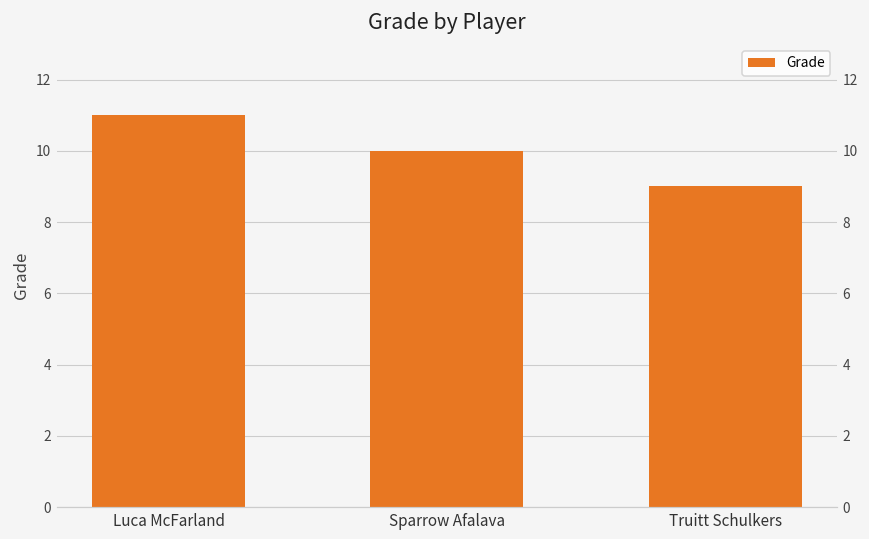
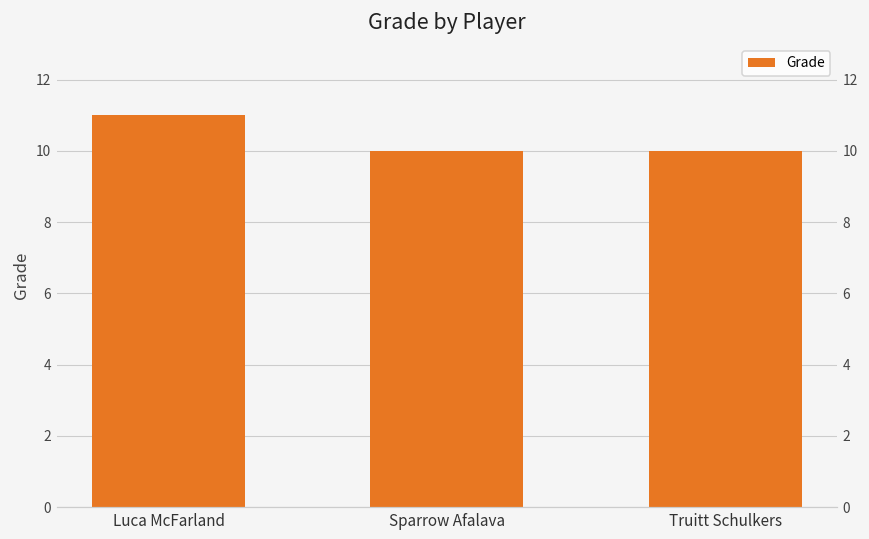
  {
    "Luca McFarland": 11,
    "Sparrow Afalava": 10,
-   "Truitt Schulkers": 9
+   "Truitt Schulkers": 10
  }
